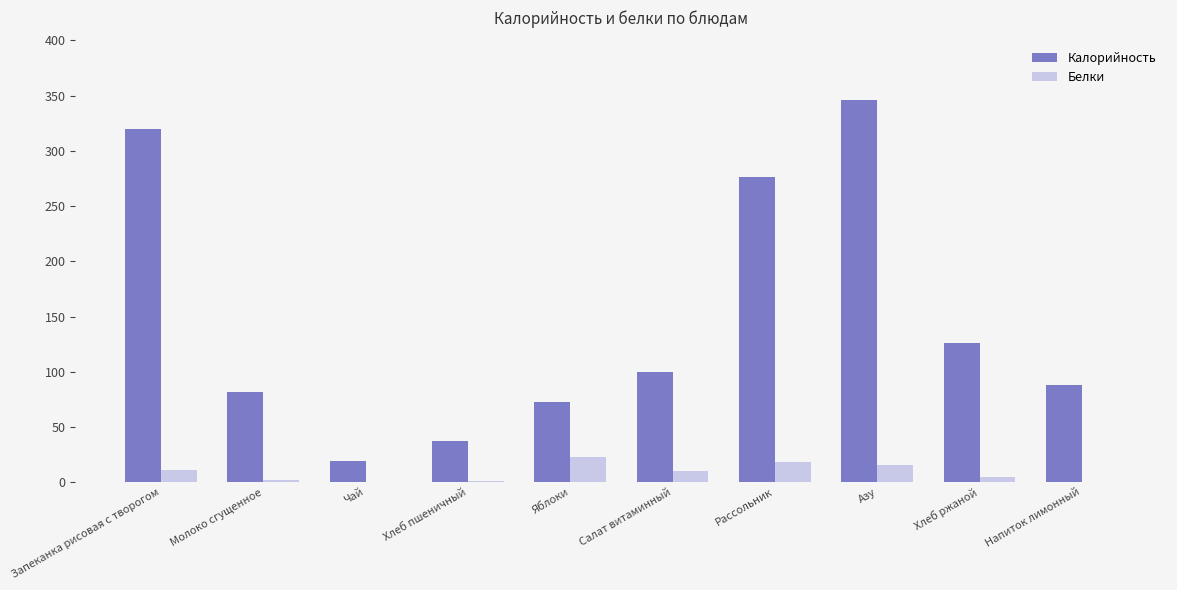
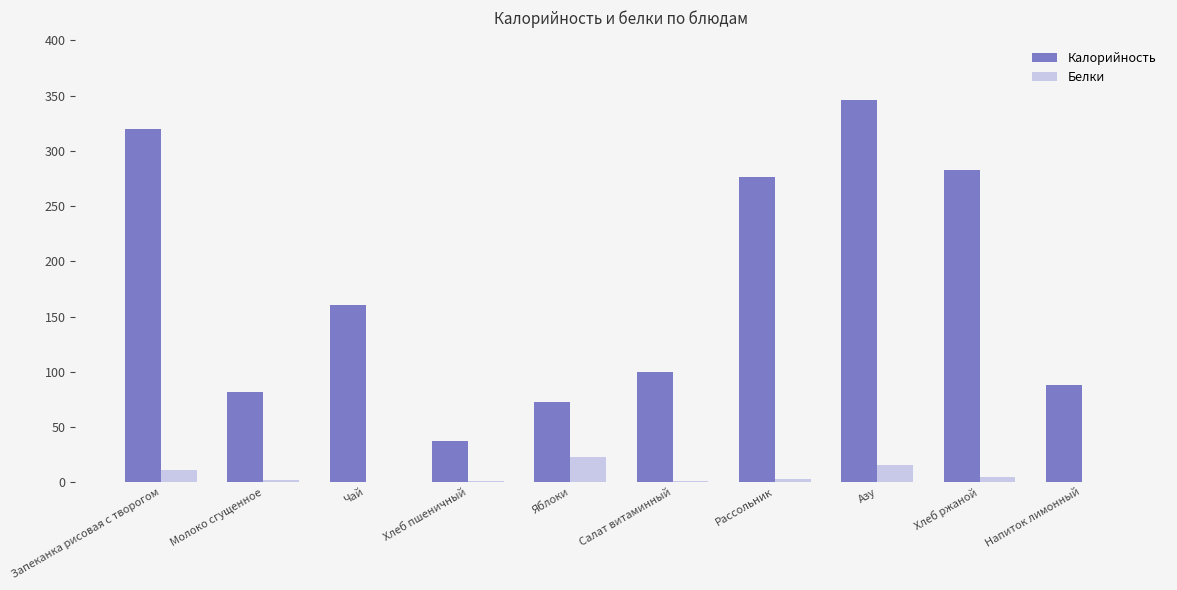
  {
    "Калорийность": {
      "Запеканка рисовая с творогом": 320,
      "Молоко сгущенное": 82,
-     "Чай": 19,
+     "Чай": 161,
      "Хлеб пшеничный": 37,
      "Яблоки": 73,
      "Салат витаминный": 100,
      "Рассольник": 276,
      "Азу": 346,
-     "Хлеб ржаной": 126,
+     "Хлеб ржаной": 283,
      "Напиток лимонный": 88
    },
    "Белки": {
      "Запеканка рисовая с творогом": 11,
      "Яблоки": 23,
-     "Салат витаминный": 11,
-     "Рассольник": 18,
+     "Салат витаминный": 1,
+     "Рассольник": 3,
      "Азу": 15,
      "Хлеб ржаной": 4
    }
  }
